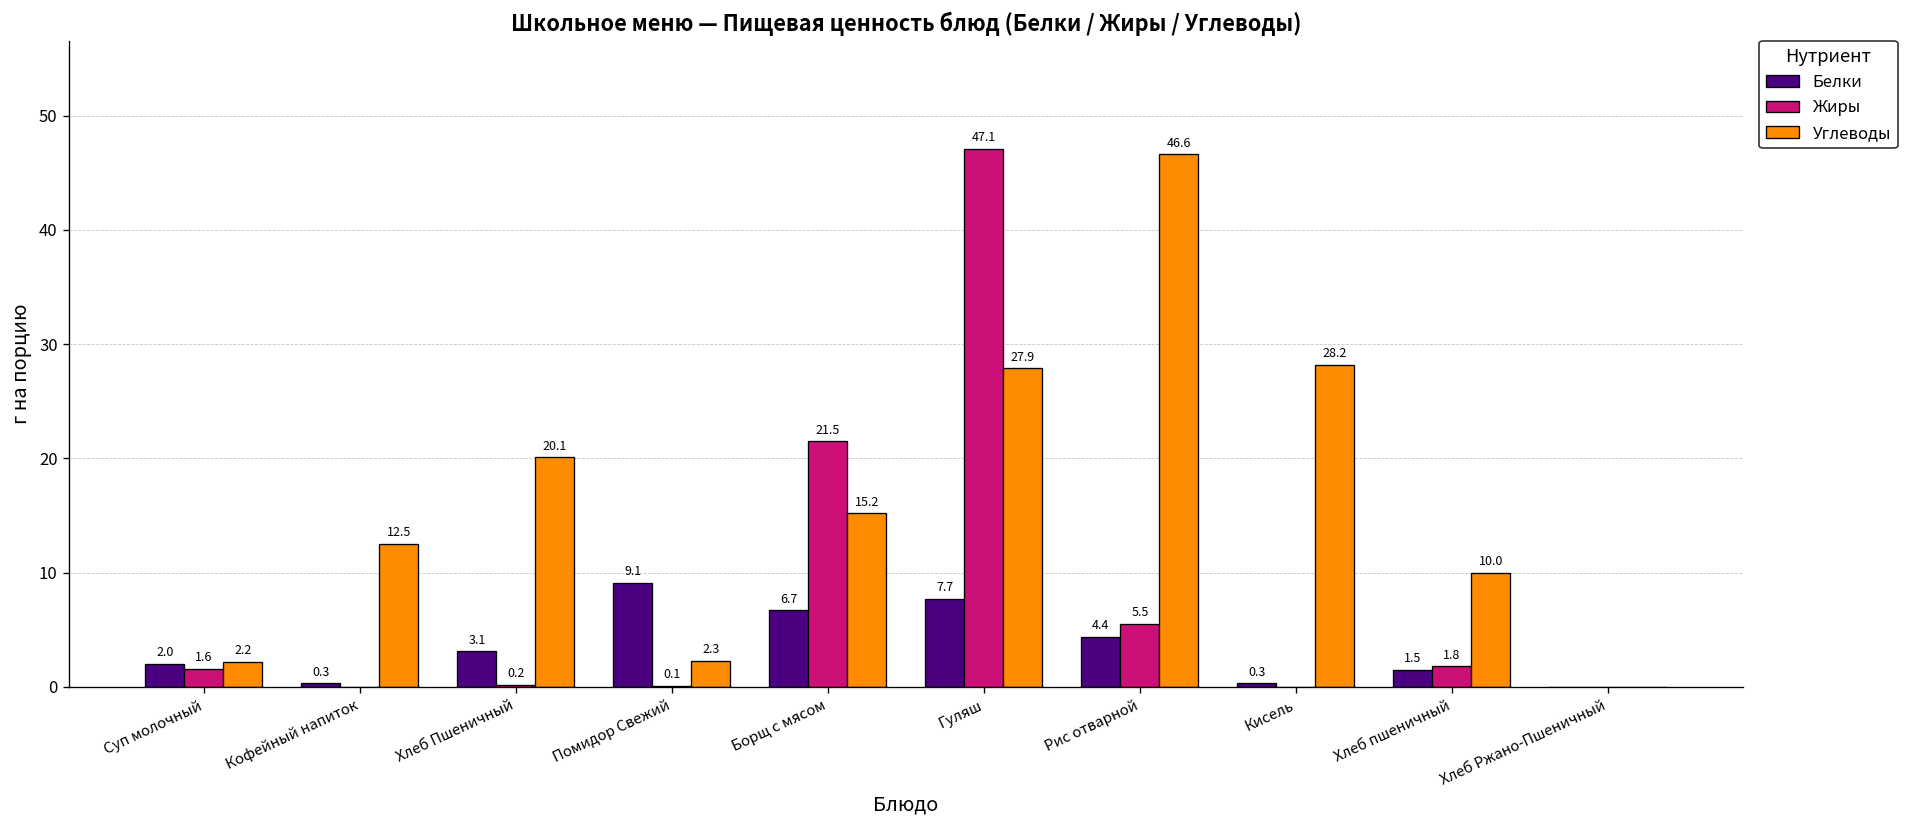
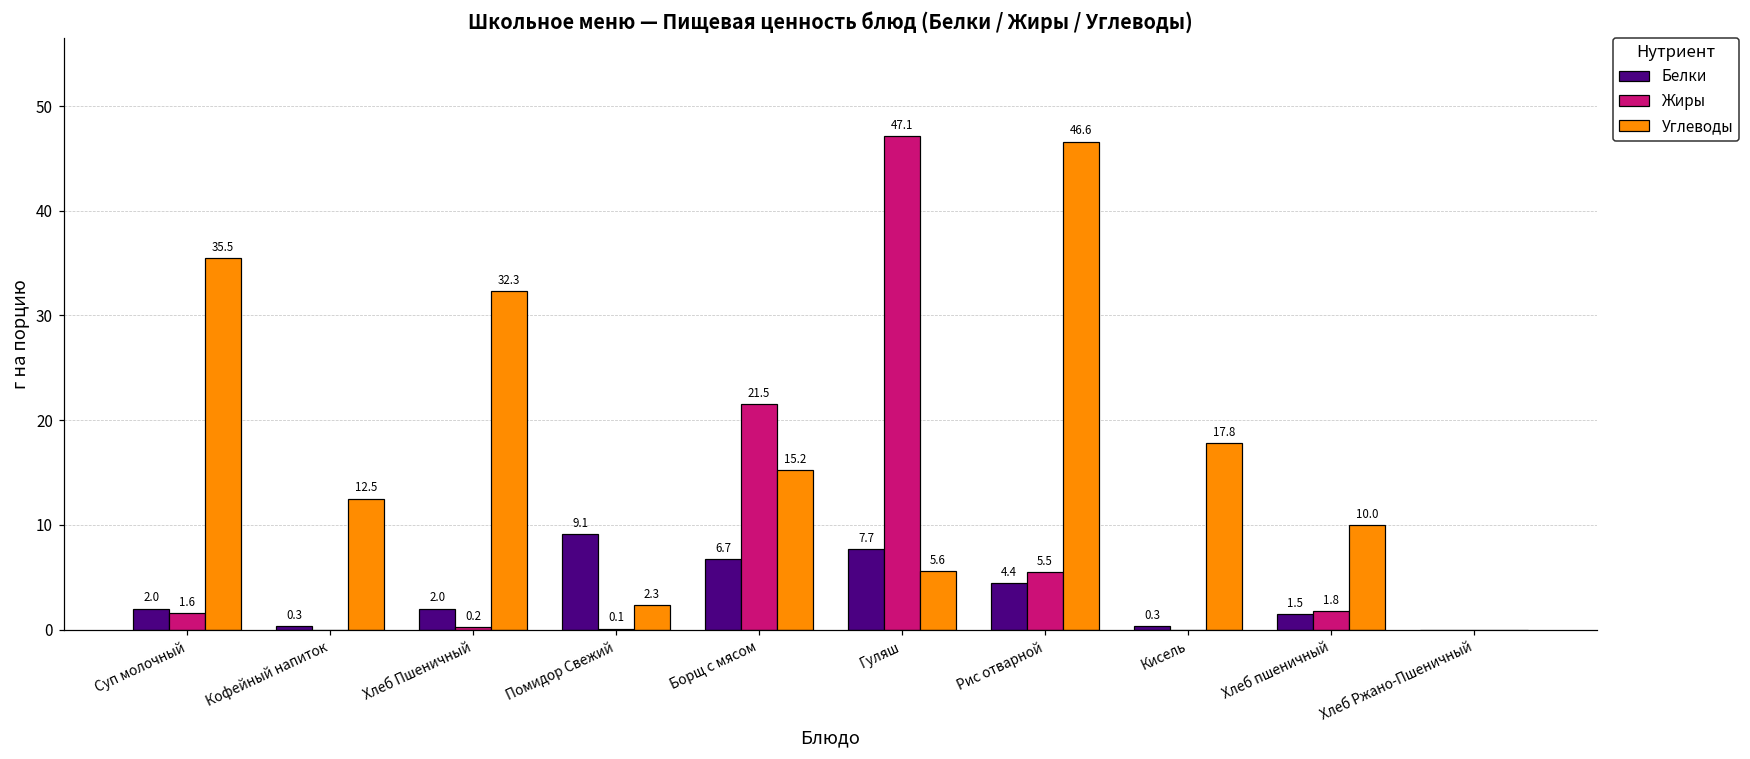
  {
    "Белки": {
      "Суп молочный": 2.0,
      "Кофейный напиток": 0.3,
-     "Хлеб Пшеничный": 3.1,
+     "Хлеб Пшеничный": 2.0,
      "Помидор Свежий": 9.1,
      "Борщ с мясом": 6.7,
      "Гуляш": 7.7,
      "Рис отварной": 4.4,
      "Кисель": 0.3,
      "Хлеб пшеничный": 1.5
    },
    "Жиры": {
      "Суп молочный": 1.6,
      "Хлеб Пшеничный": 0.2,
      "Помидор Свежий": 0.1,
      "Борщ с мясом": 21.5,
      "Гуляш": 47.1,
      "Рис отварной": 5.5,
      "Хлеб пшеничный": 1.8
    },
    "Углеводы": {
-     "Суп молочный": 2.2,
+     "Суп молочный": 35.5,
      "Кофейный напиток": 12.5,
-     "Хлеб Пшеничный": 20.1,
+     "Хлеб Пшеничный": 32.3,
      "Помидор Свежий": 2.3,
      "Борщ с мясом": 15.2,
-     "Гуляш": 27.9,
+     "Гуляш": 5.6,
      "Рис отварной": 46.6,
-     "Кисель": 28.2,
+     "Кисель": 17.8,
      "Хлеб пшеничный": 10.0
    }
  }
